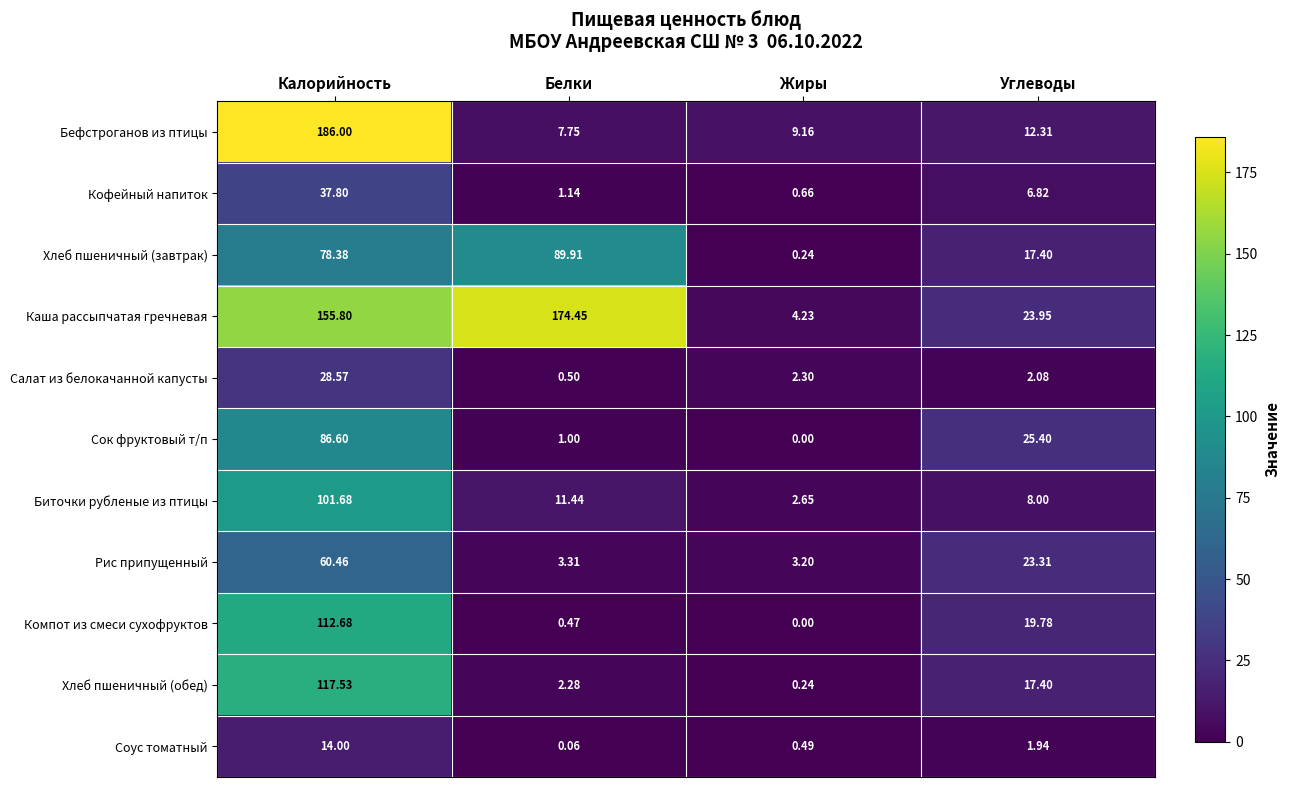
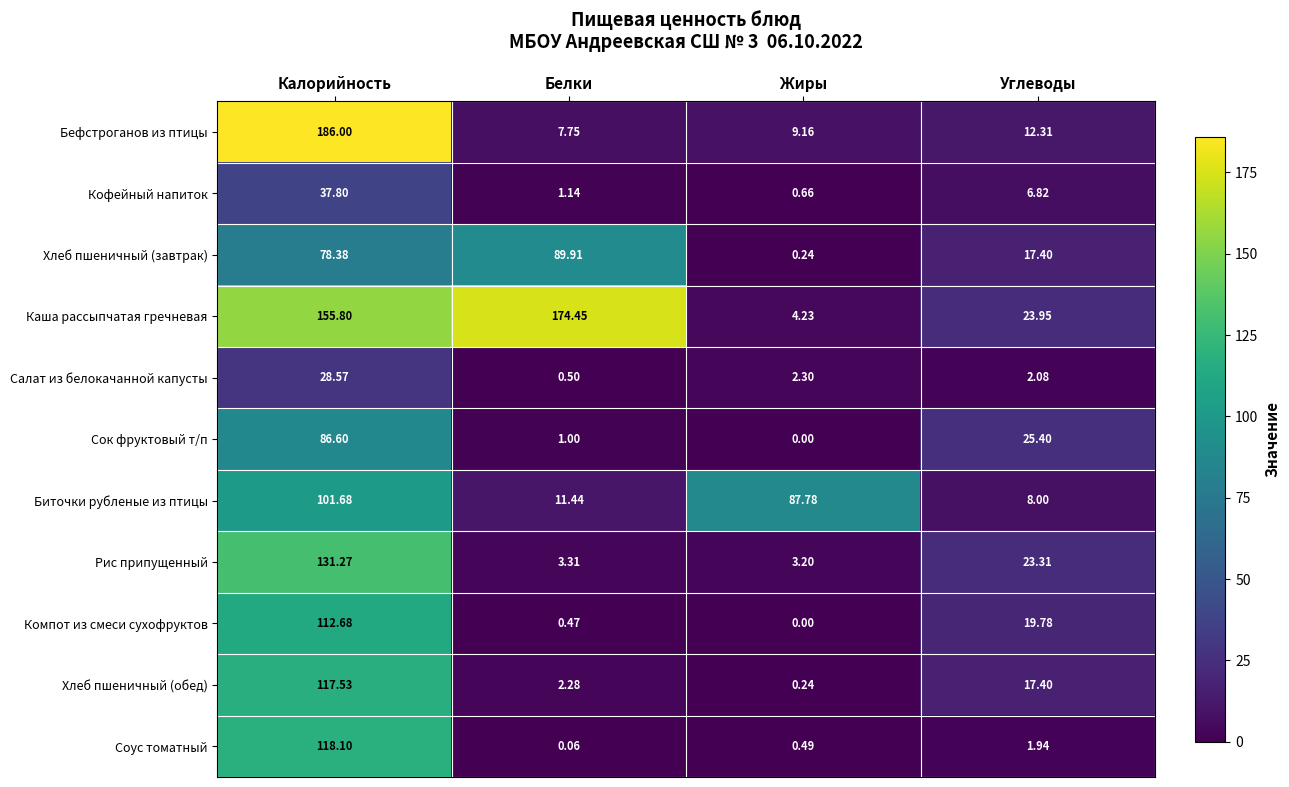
  {
    "Бефстроганов из птицы": {
      "Калорийность": 186.00,
      "Белки": 7.75,
      "Жиры": 9.16,
      "Углеводы": 12.31
    },
    "Кофейный напиток": {
      "Калорийность": 37.80,
      "Белки": 1.14,
      "Жиры": 0.66,
      "Углеводы": 6.82
    },
    "Хлеб пшеничный (завтрак)": {
      "Калорийность": 78.38,
      "Белки": 89.91,
      "Жиры": 0.24,
      "Углеводы": 17.40
    },
    "Каша рассыпчатая гречневая": {
      "Калорийность": 155.80,
      "Белки": 174.45,
      "Жиры": 4.23,
      "Углеводы": 23.95
    },
    "Салат из белокачанной капусты": {
      "Калорийность": 28.57,
      "Белки": 0.50,
      "Жиры": 2.30,
      "Углеводы": 2.08
    },
    "Сок фруктовый т/п": {
      "Калорийность": 86.60,
      "Белки": 1.00,
      "Жиры": 0.00,
      "Углеводы": 25.40
    },
    "Биточки рубленые из птицы": {
      "Калорийность": 101.68,
      "Белки": 11.44,
-     "Жиры": 2.65,
+     "Жиры": 87.78,
      "Углеводы": 8.00
    },
    "Рис припущенный": {
-     "Калорийность": 60.46,
+     "Калорийность": 131.27,
      "Белки": 3.31,
      "Жиры": 3.20,
      "Углеводы": 23.31
    },
    "Компот из смеси сухофруктов": {
      "Калорийность": 112.68,
      "Белки": 0.47,
      "Жиры": 0.00,
      "Углеводы": 19.78
    },
    "Хлеб пшеничный (обед)": {
      "Калорийность": 117.53,
      "Белки": 2.28,
      "Жиры": 0.24,
      "Углеводы": 17.40
    },
    "Соус томатный": {
-     "Калорийность": 14.00,
+     "Калорийность": 118.10,
      "Белки": 0.06,
      "Жиры": 0.49,
      "Углеводы": 1.94
    }
  }
